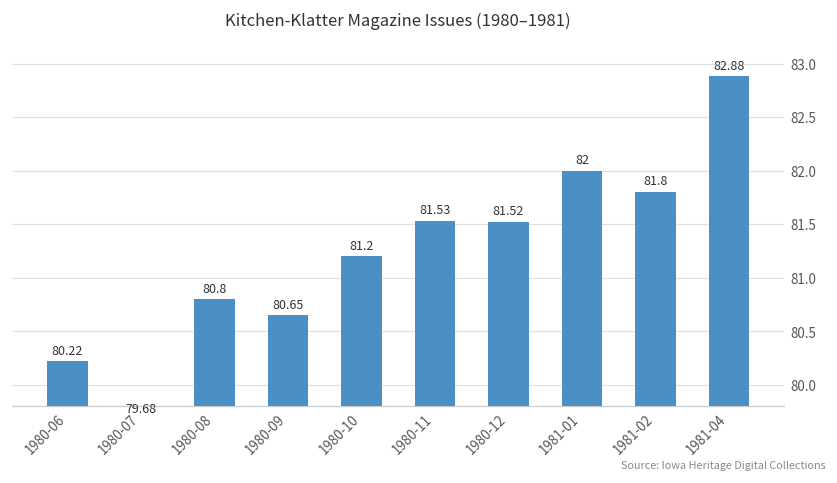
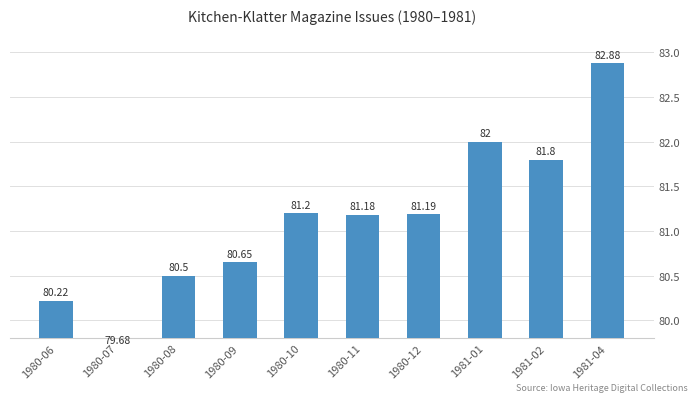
  {
    "1980-06": 80.22,
-   "1980-08": 80.8,
+   "1980-08": 80.5,
    "1980-09": 80.65,
    "1980-10": 81.2,
-   "1980-11": 81.53,
-   "1980-12": 81.52,
+   "1980-11": 81.18,
+   "1980-12": 81.19,
    "1981-01": 82,
    "1981-02": 81.8,
    "1981-04": 82.88
  }
